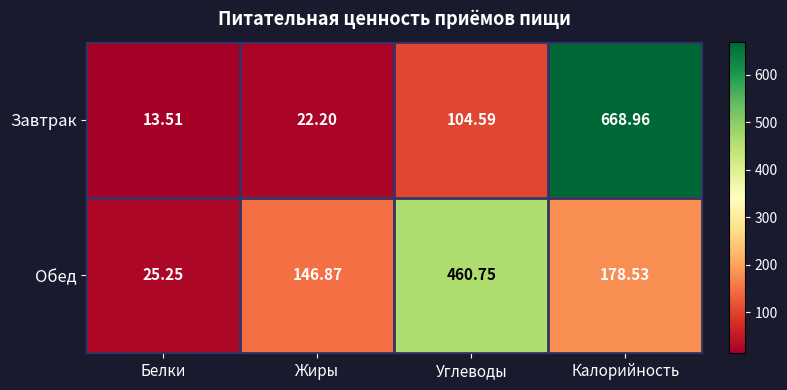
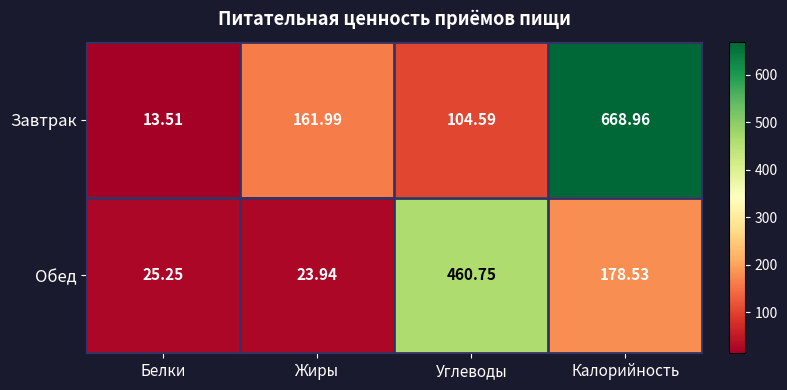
  {
    "Завтрак": {
      "Белки": 13.51,
-     "Жиры": 22.20,
+     "Жиры": 161.99,
      "Углеводы": 104.59,
      "Калорийность": 668.96
    },
    "Обед": {
      "Белки": 25.25,
-     "Жиры": 146.87,
+     "Жиры": 23.94,
      "Углеводы": 460.75,
      "Калорийность": 178.53
    }
  }
